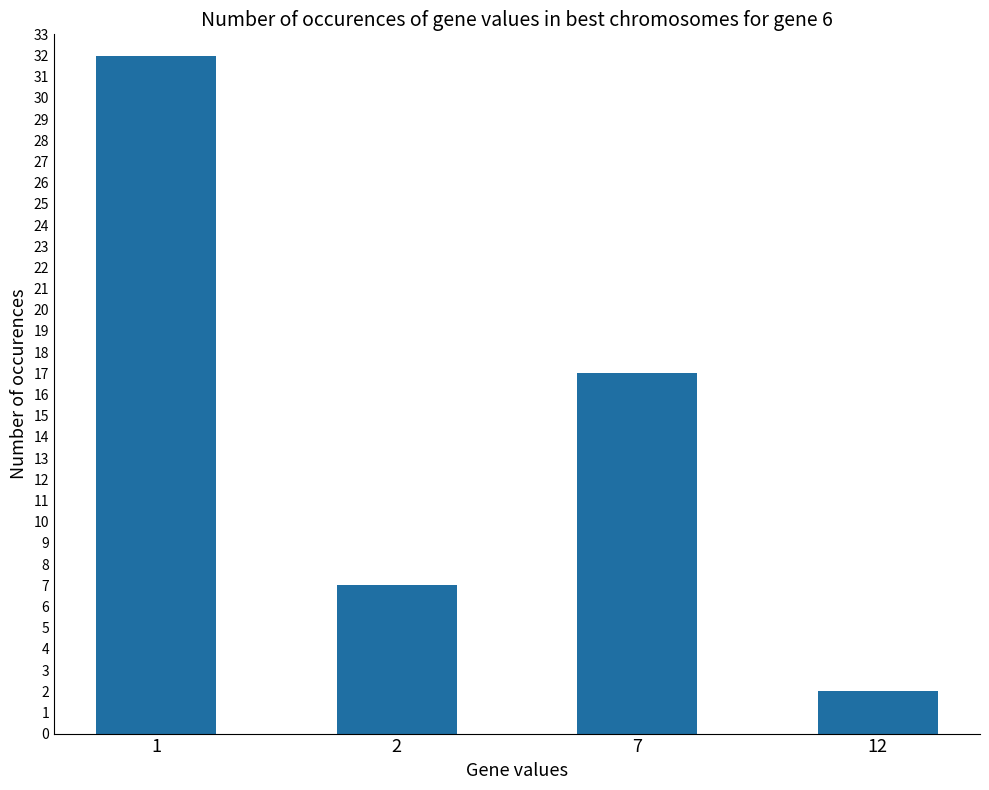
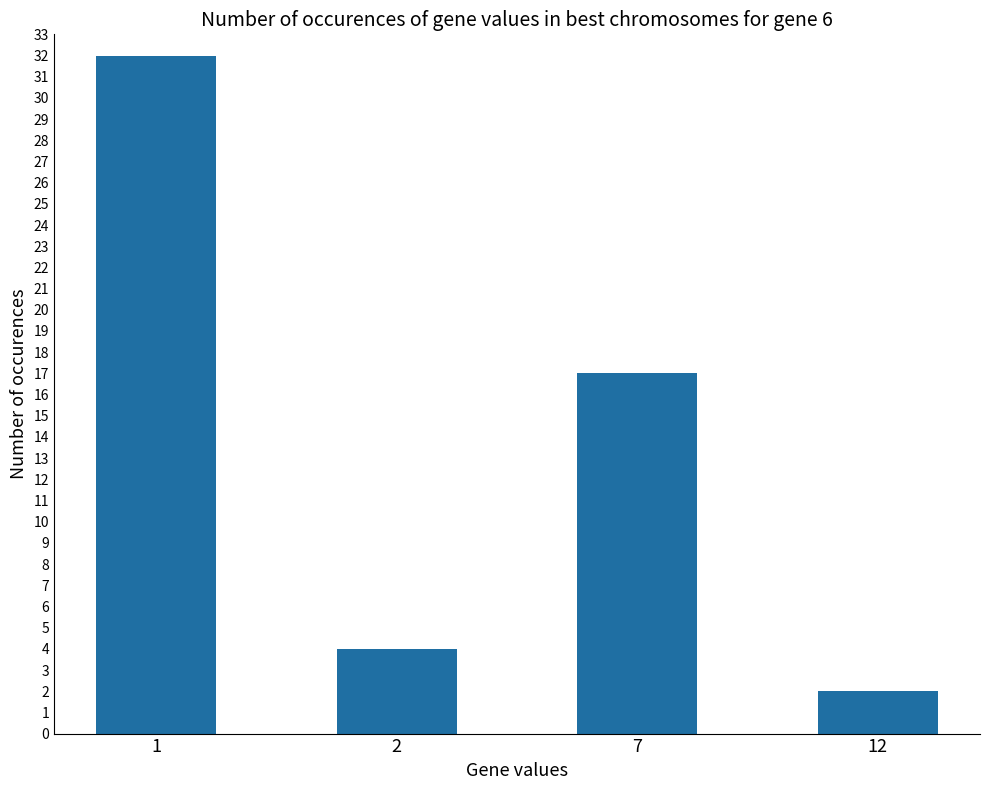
  {
    "1": 32,
-   "2": 7,
+   "2": 4,
    "7": 17,
    "12": 2
  }
